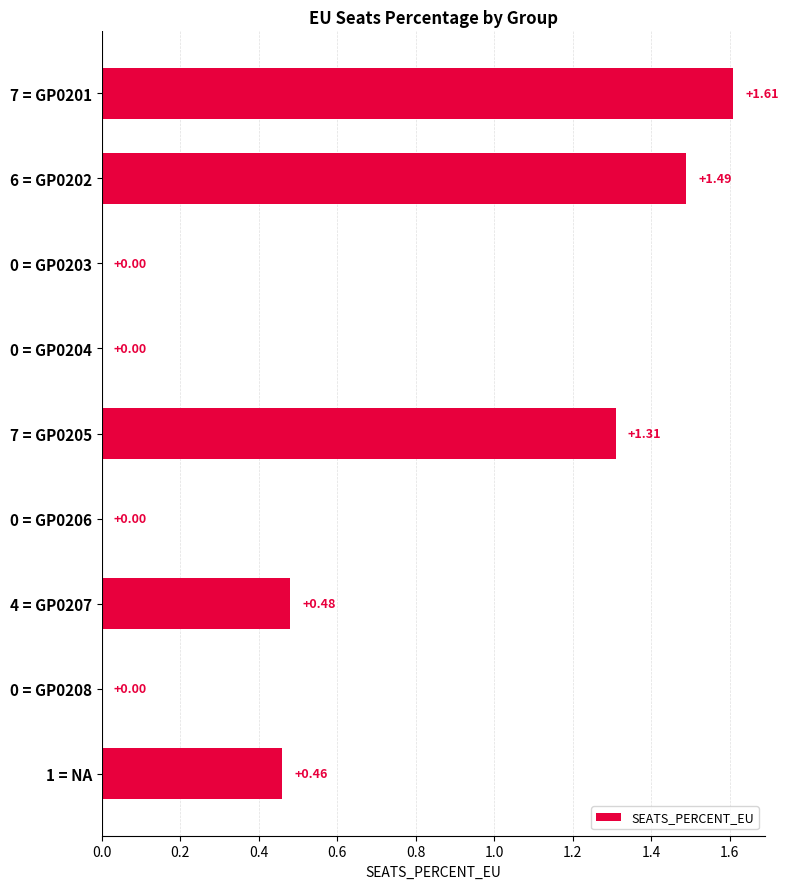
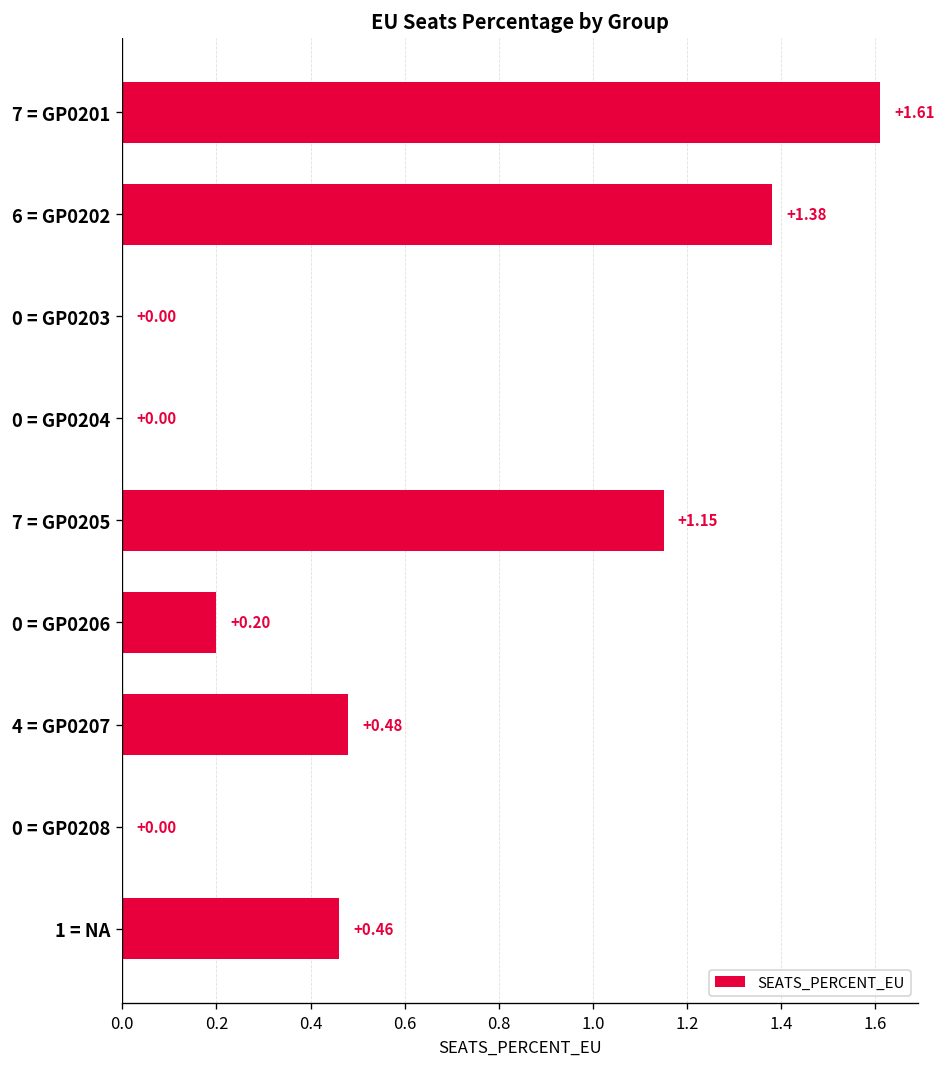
  {
    "7 = GP0201": "+1.61",
-   "6 = GP0202": "+1.49",
+   "6 = GP0202": "+1.38",
    "0 = GP0203": "+0.00",
    "0 = GP0204": "+0.00",
-   "7 = GP0205": "+1.31",
-   "0 = GP0206": "+0.00",
+   "7 = GP0205": "+1.15",
+   "0 = GP0206": "+0.20",
    "4 = GP0207": "+0.48",
    "0 = GP0208": "+0.00",
    "1 = NA": "+0.46"
  }
